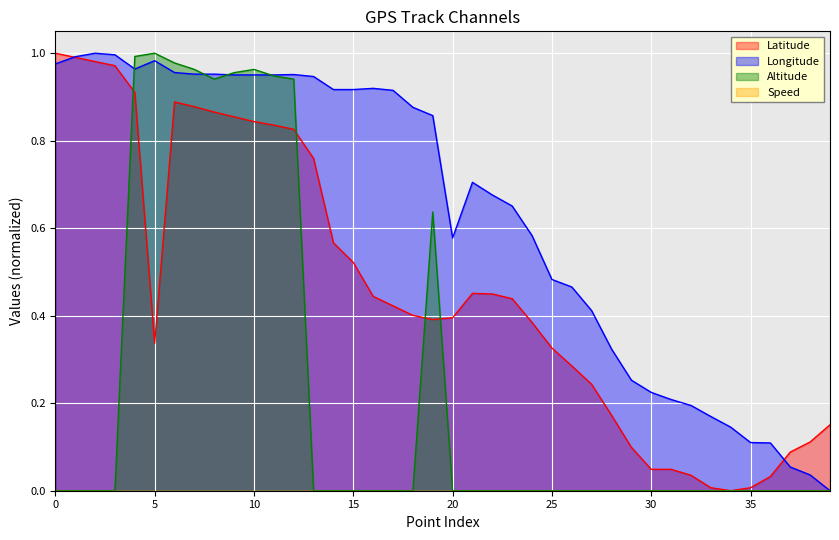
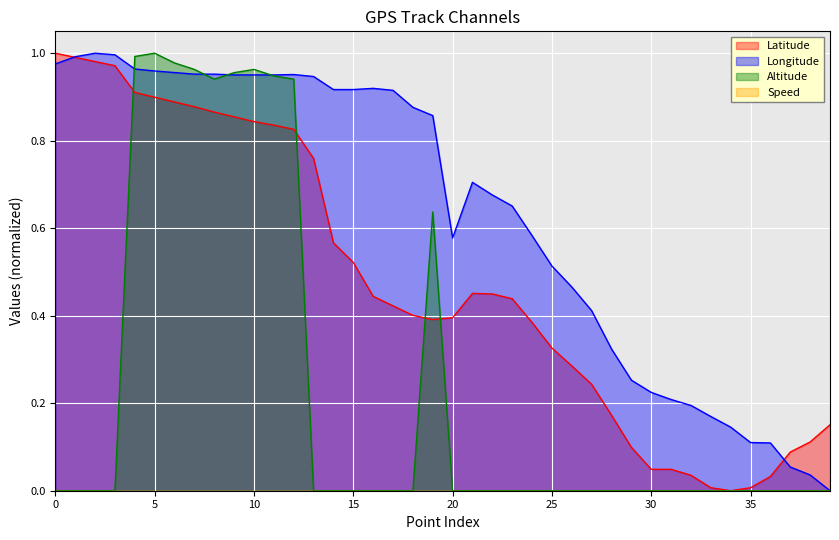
  {
    "Latitude": {
      "0": 1.00,
-     "5": 0.34,
+     "5": 0.90,
      "10": 0.84,
      "15": 0.52,
      "20": 0.40,
      "25": 0.33,
      "30": 0.05,
      "35": 0.01
    },
    "Longitude": {
      "0": 0.98,
-     "5": 0.98,
+     "5": 0.96,
      "10": 0.95,
      "15": 0.92,
      "20": 0.58,
-     "25": 0.48,
+     "25": 0.51,
      "30": 0.22,
      "35": 0.11
    },
    "Altitude": {
      "5": 1.00,
      "10": 0.96
    },
    "Speed": {
      "5": 0.00,
      "10": 0.00
    }
  }
